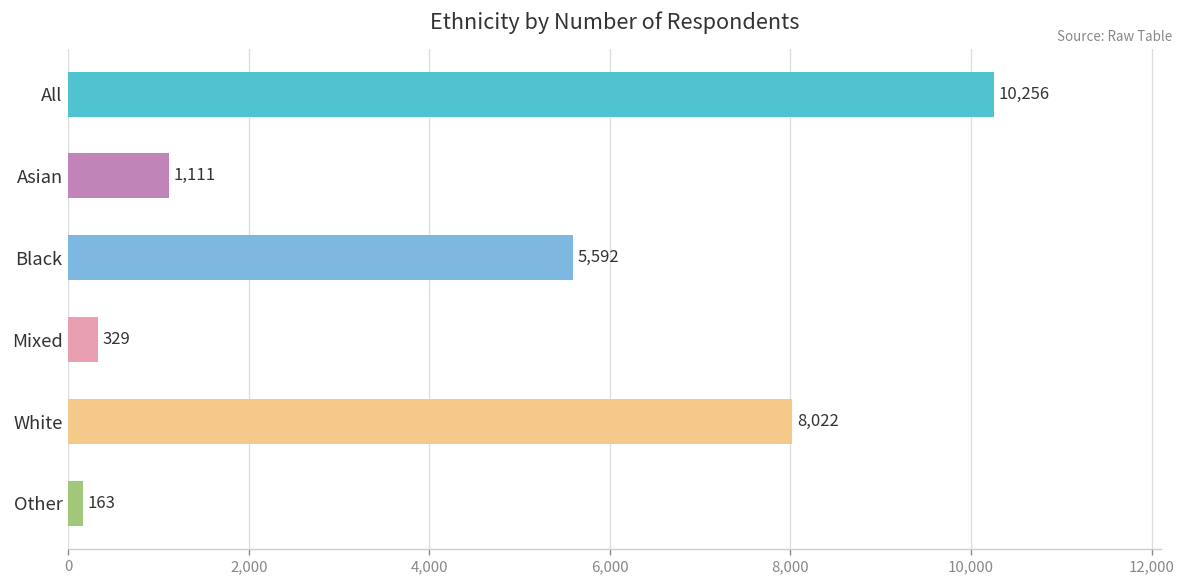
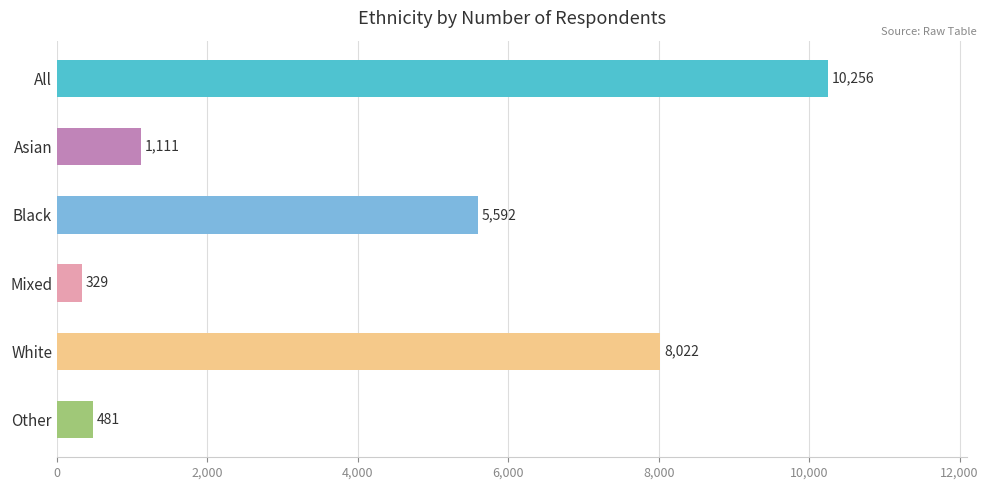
  {
    "All": "10,256",
    "Asian": "1,111",
    "Black": "5,592",
    "Mixed": "329",
    "White": "8,022",
-   "Other": "163"
+   "Other": "481"
  }
